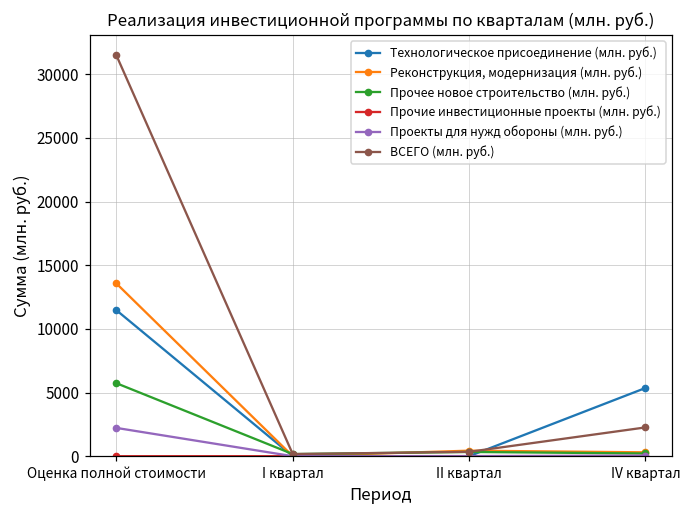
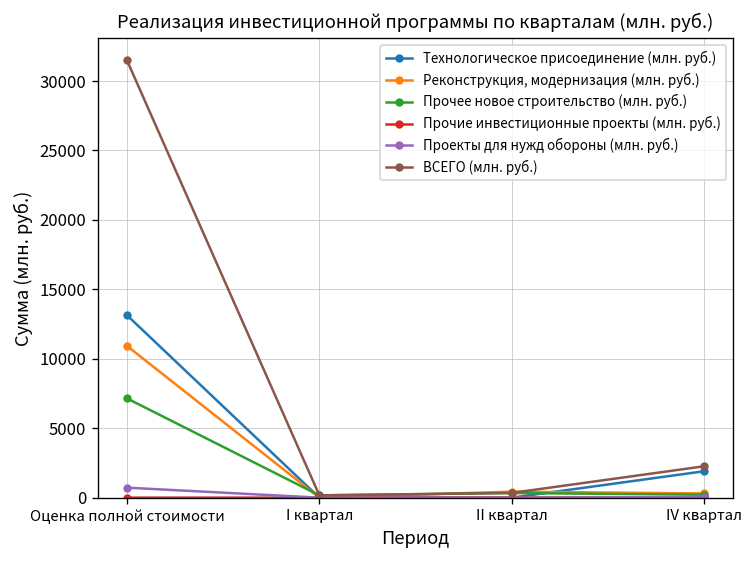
  {
    "Технологическое присоединение (млн. руб.)": {
-     "Оценка полной стоимости": 11500,
-     "IV квартал": 5400
+     "Оценка полной стоимости": 13100,
+     "IV квартал": 1900
    },
    "Реконструкция, модернизация (млн. руб.)": {
-     "Оценка полной стоимости": 13600
+     "Оценка полной стоимости": 10900
    },
    "Прочее новое строительство (млн. руб.)": {
-     "Оценка полной стоимости": 5700
+     "Оценка полной стоимости": 7100
    },
    "Прочие инвестиционные проекты (млн. руб.)": {
      "Оценка полной стоимости": 0
    },
    "Проекты для нужд обороны (млн. руб.)": {
-     "Оценка полной стоимости": 2200
+     "Оценка полной стоимости": 700
    },
    "ВСЕГО (млн. руб.)": {
      "Оценка полной стоимости": 31500,
      "IV квартал": 2300
    }
  }
